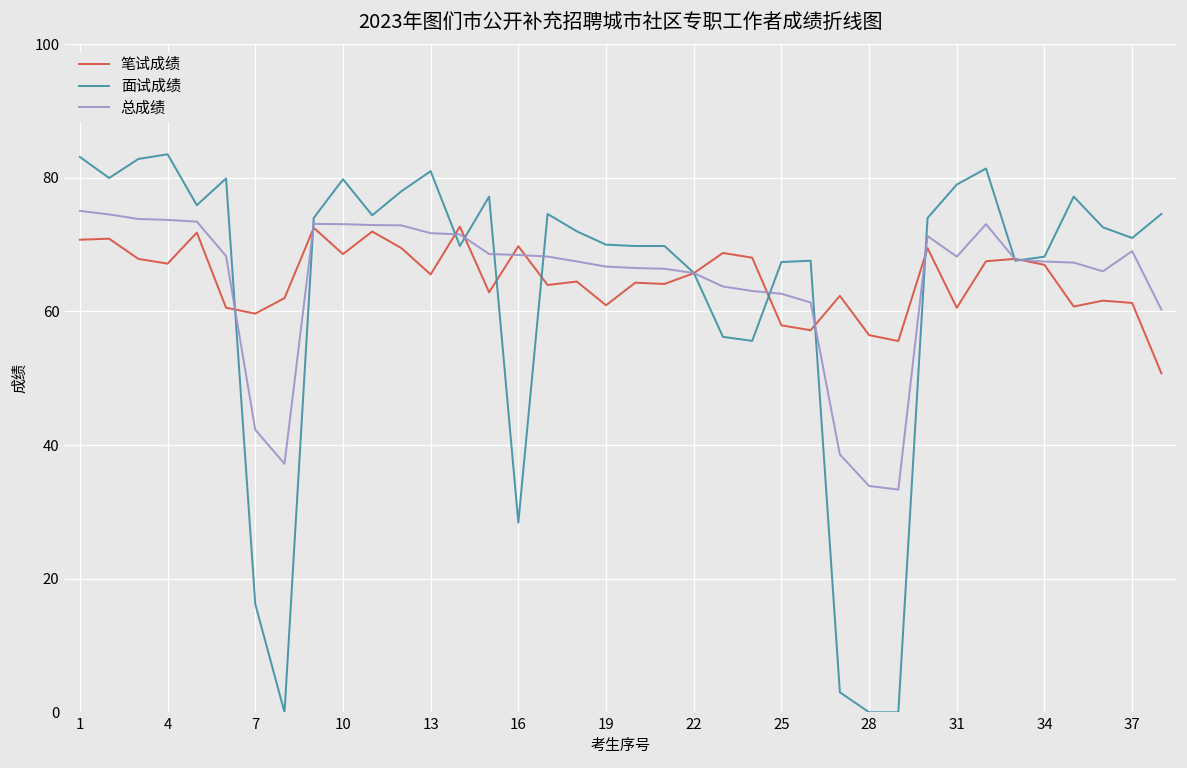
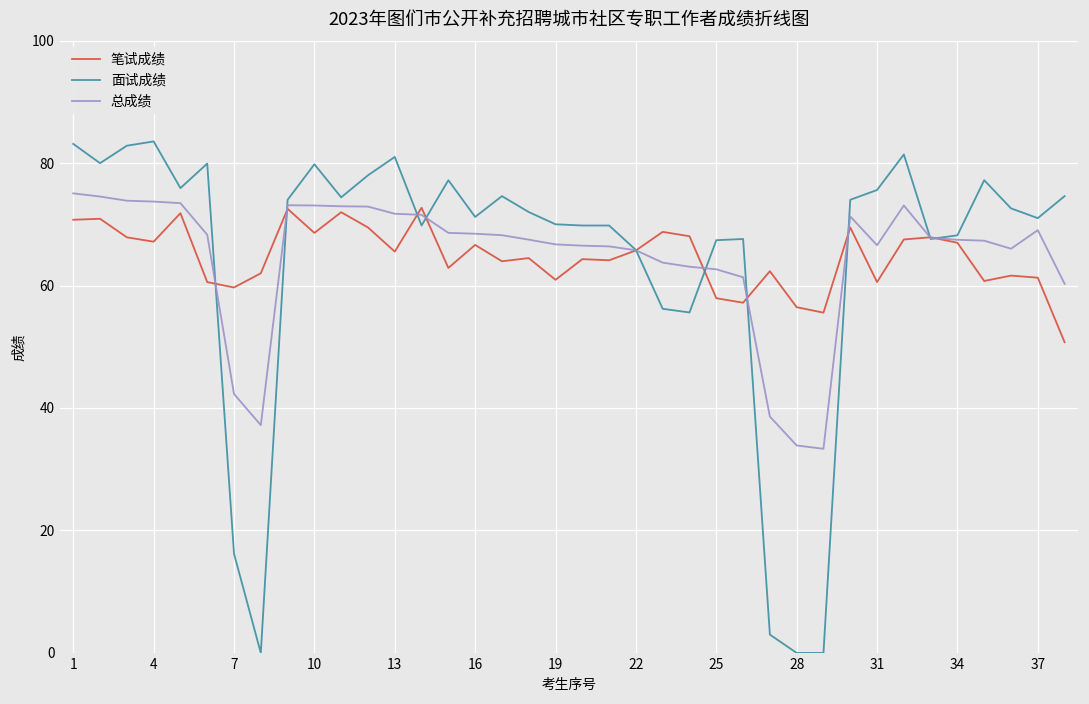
  {
    "笔试成绩": {
      "1": 71,
      "4": 67,
      "7": 60,
      "10": 69,
      "13": 66,
-     "16": 70,
+     "16": 67,
      "19": 61,
      "25": 58,
      "28": 56,
      "31": 61,
      "34": 67,
      "37": 61
    },
    "面试成绩": {
      "1": 83,
      "4": 84,
      "7": 16,
      "10": 80,
      "13": 81,
-     "16": 28,
+     "16": 71,
      "19": 70,
      "25": 67,
      "28": 0,
-     "31": 79,
+     "31": 76,
      "34": 68,
      "37": 71
    },
    "总成绩": {
      "1": 75,
      "4": 74,
      "7": 42,
      "10": 73,
      "13": 72,
      "16": 68,
      "19": 67,
      "25": 63,
      "28": 34,
-     "31": 68,
+     "31": 67,
      "34": 67,
      "37": 69
    }
  }
